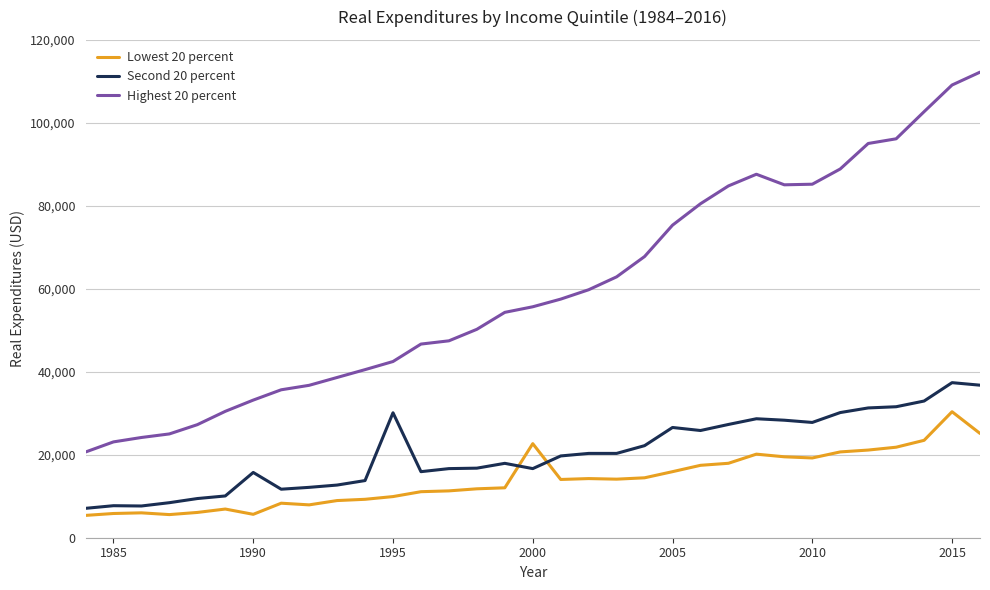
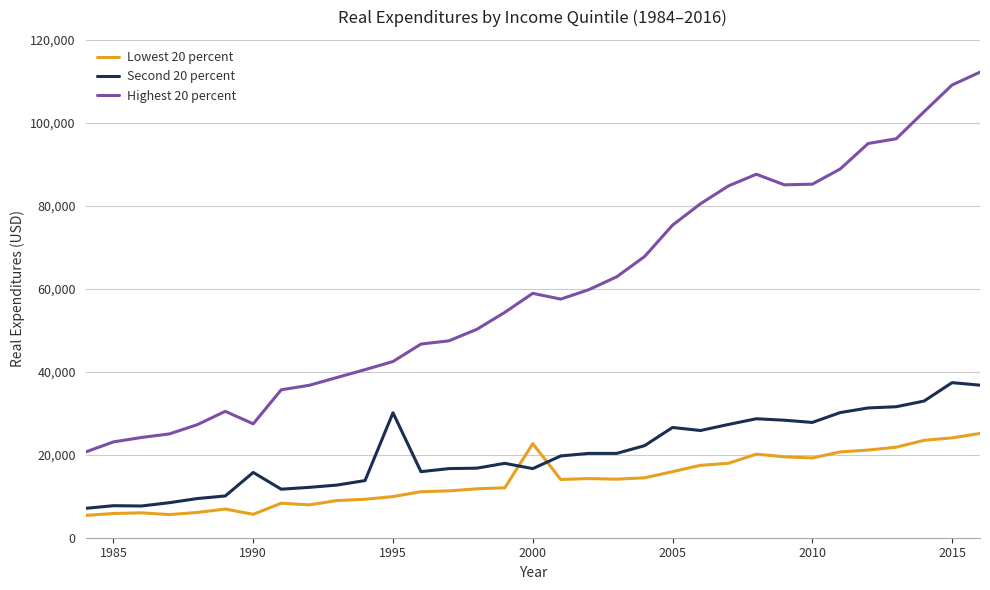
  {
    "Lowest 20 percent": {
      "1985": "6,000",
      "1990": "6,000",
      "1995": "10,000",
      "2000": "23,000",
      "2005": "16,000",
      "2010": "19,000",
-     "2015": "30,000"
+     "2015": "24,000"
    },
    "Second 20 percent": {
      "1985": "8,000",
      "1990": "16,000",
      "1995": "30,000",
      "2000": "17,000",
      "2005": "27,000",
      "2010": "28,000",
      "2015": "37,000"
    },
    "Highest 20 percent": {
      "1985": "23,000",
-     "1990": "33,000",
+     "1990": "27,000",
      "1995": "42,000",
-     "2000": "56,000",
+     "2000": "59,000",
      "2005": "75,000",
      "2010": "85,000",
      "2015": "109,000"
    }
  }
